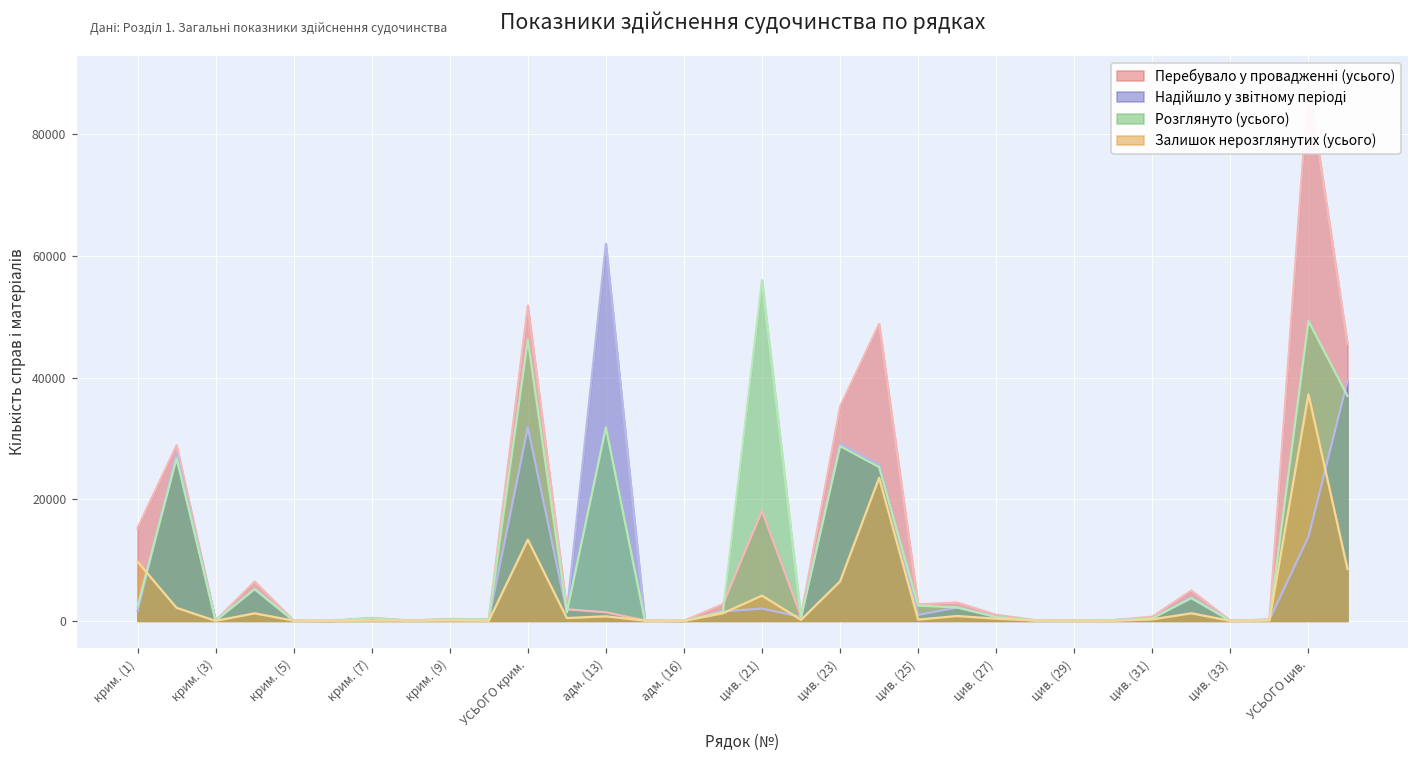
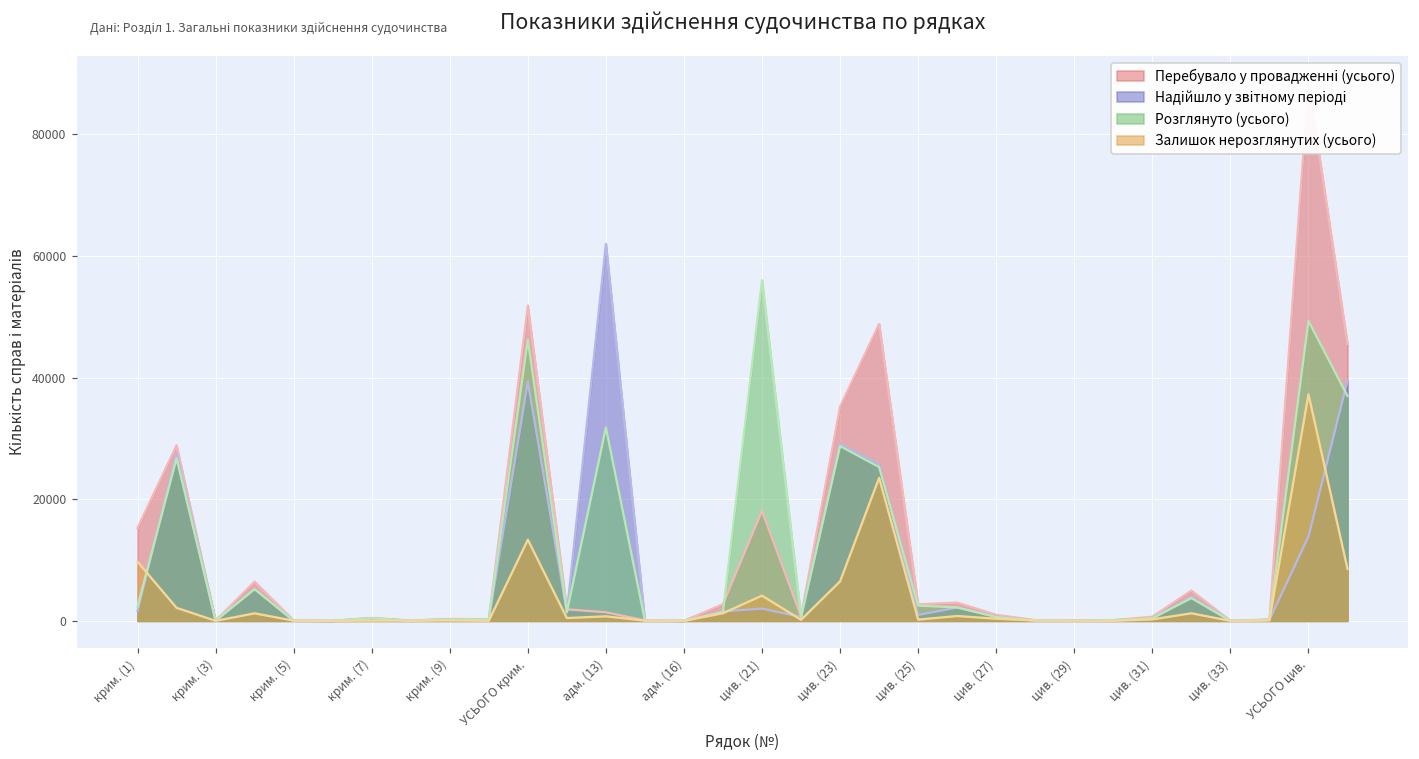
  {
    "Надійшло у звітному періоді": {
      "крим. (1)": 2000,
-     "УСЬОГО крим.": 32000,
+     "УСЬОГО крим.": 39000,
      "адм. (13)": 62000,
      "цив. (21)": 2000,
      "цив. (25)": 1000,
      "УСЬОГО цив.": 14000
    },
    "Розглянуто (усього)": {
      "крим. (1)": 2000,
      "УСЬОГО крим.": 46000,
      "адм. (13)": 32000,
      "цив. (21)": 56000,
      "УСЬОГО цив.": 49000
    }
  }
